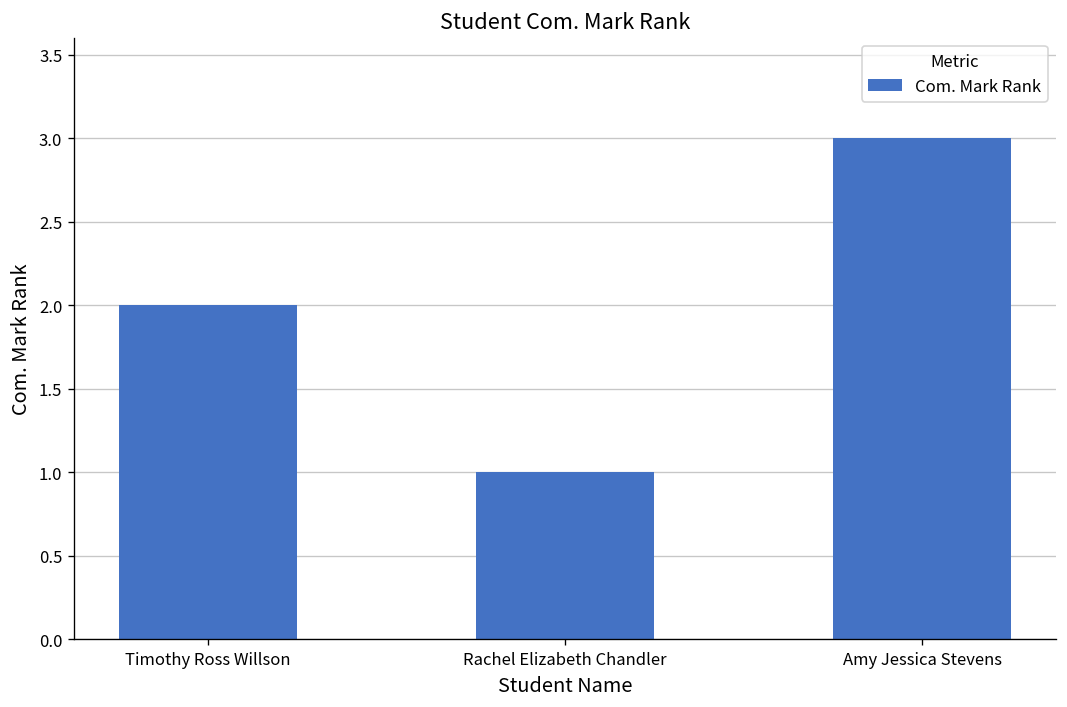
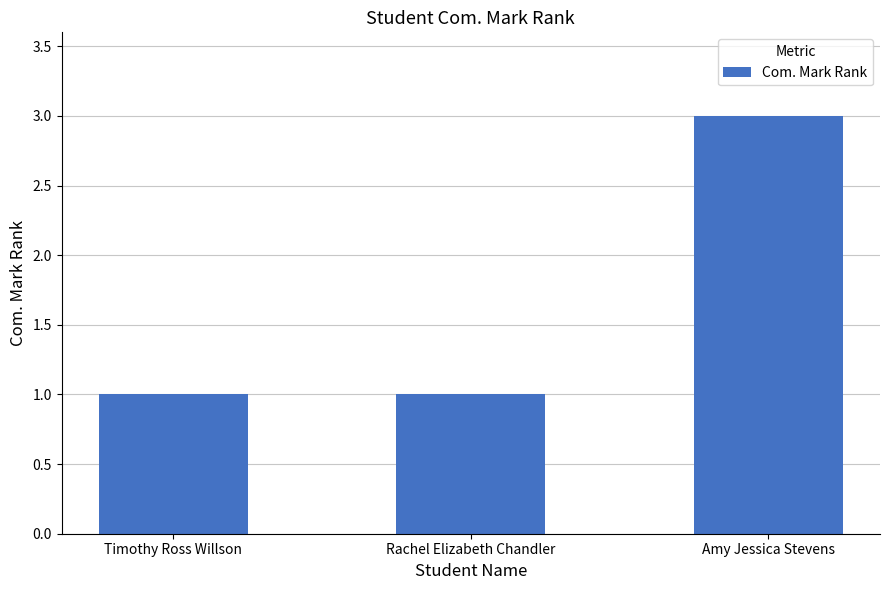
  {
-   "Timothy Ross Willson": 2,
+   "Timothy Ross Willson": 1,
    "Rachel Elizabeth Chandler": 1,
    "Amy Jessica Stevens": 3
  }
